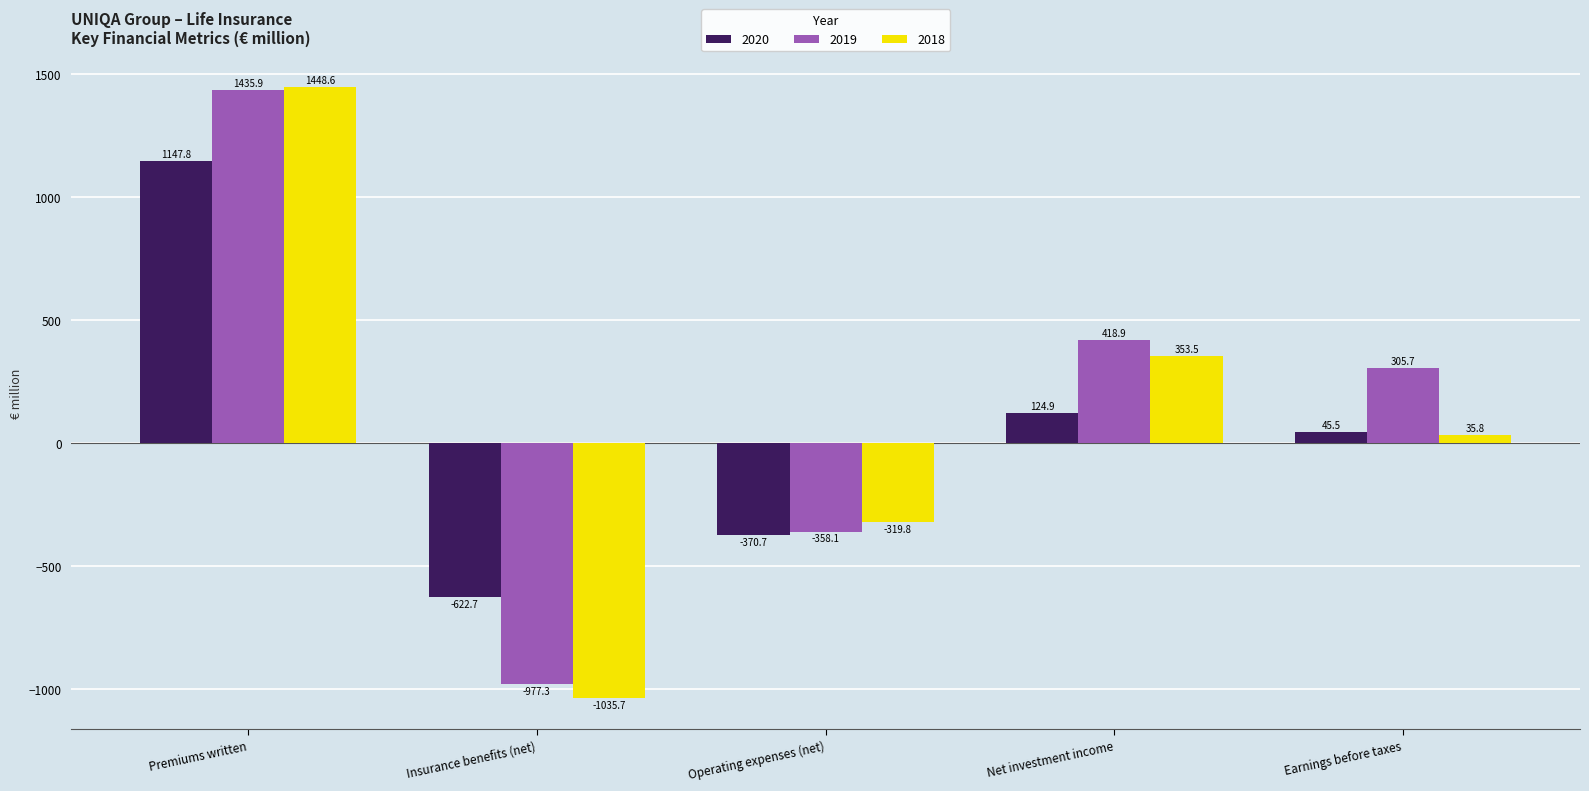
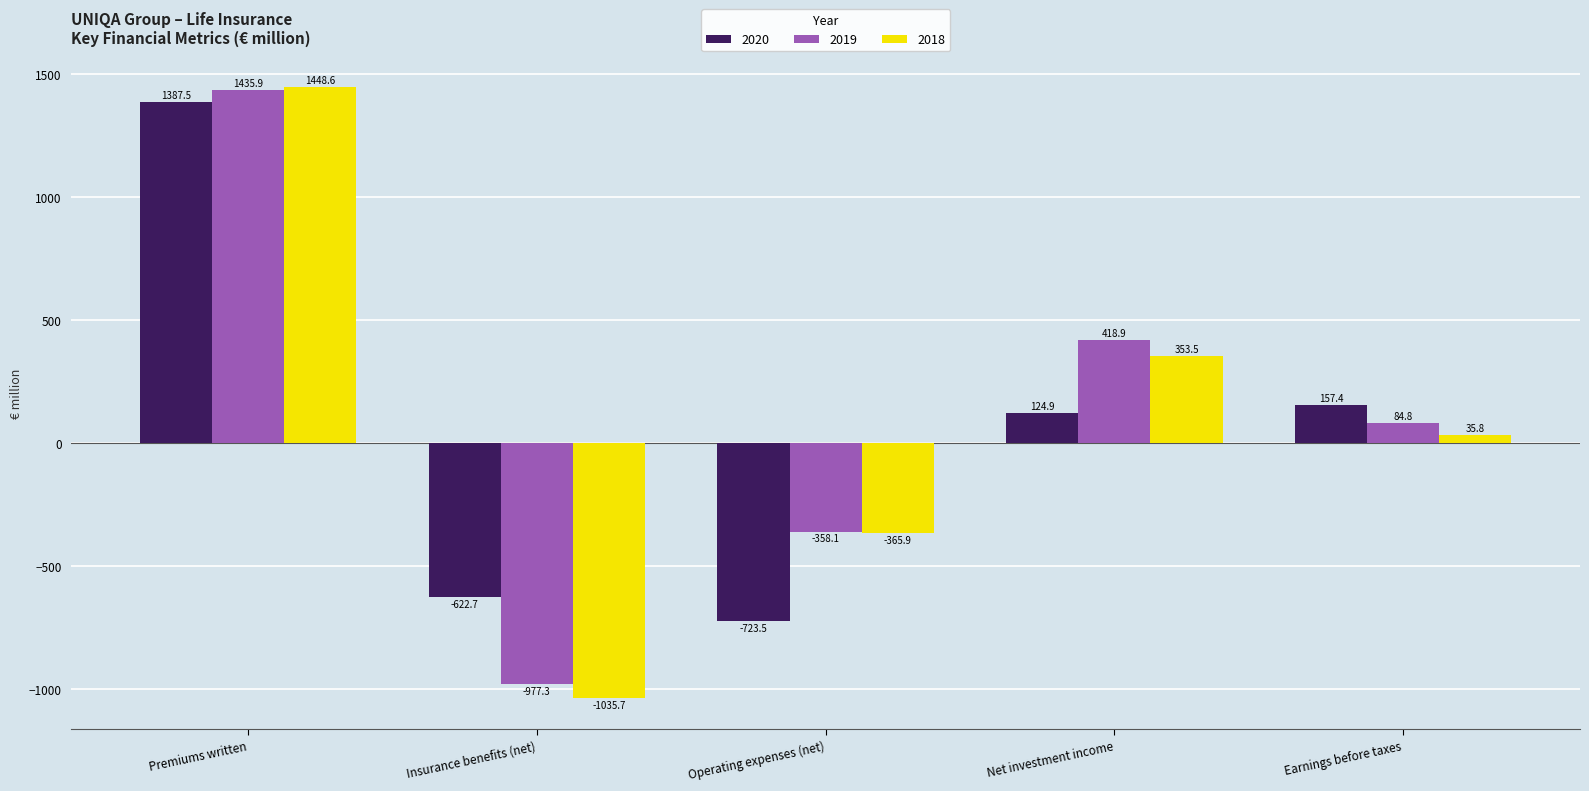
  {
    "2020": {
-     "Premiums written": 1147.8,
+     "Premiums written": 1387.5,
      "Insurance benefits (net)": -622.7,
-     "Operating expenses (net)": -370.7,
+     "Operating expenses (net)": -723.5,
      "Net investment income": 124.9,
-     "Earnings before taxes": 45.5
+     "Earnings before taxes": 157.4
    },
    "2019": {
      "Premiums written": 1435.9,
      "Insurance benefits (net)": -977.3,
      "Operating expenses (net)": -358.1,
      "Net investment income": 418.9,
-     "Earnings before taxes": 305.7
+     "Earnings before taxes": 84.8
    },
    "2018": {
      "Premiums written": 1448.6,
      "Insurance benefits (net)": -1035.7,
-     "Operating expenses (net)": -319.8,
+     "Operating expenses (net)": -365.9,
      "Net investment income": 353.5,
      "Earnings before taxes": 35.8
    }
  }
